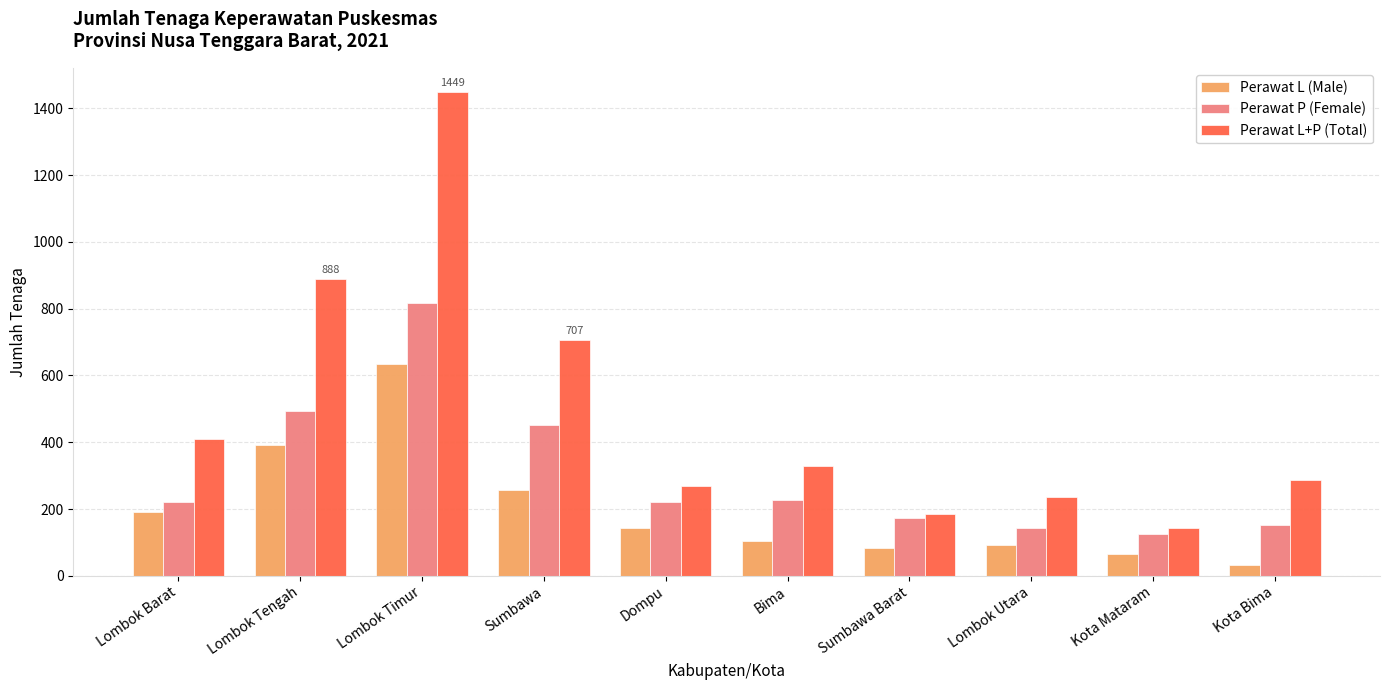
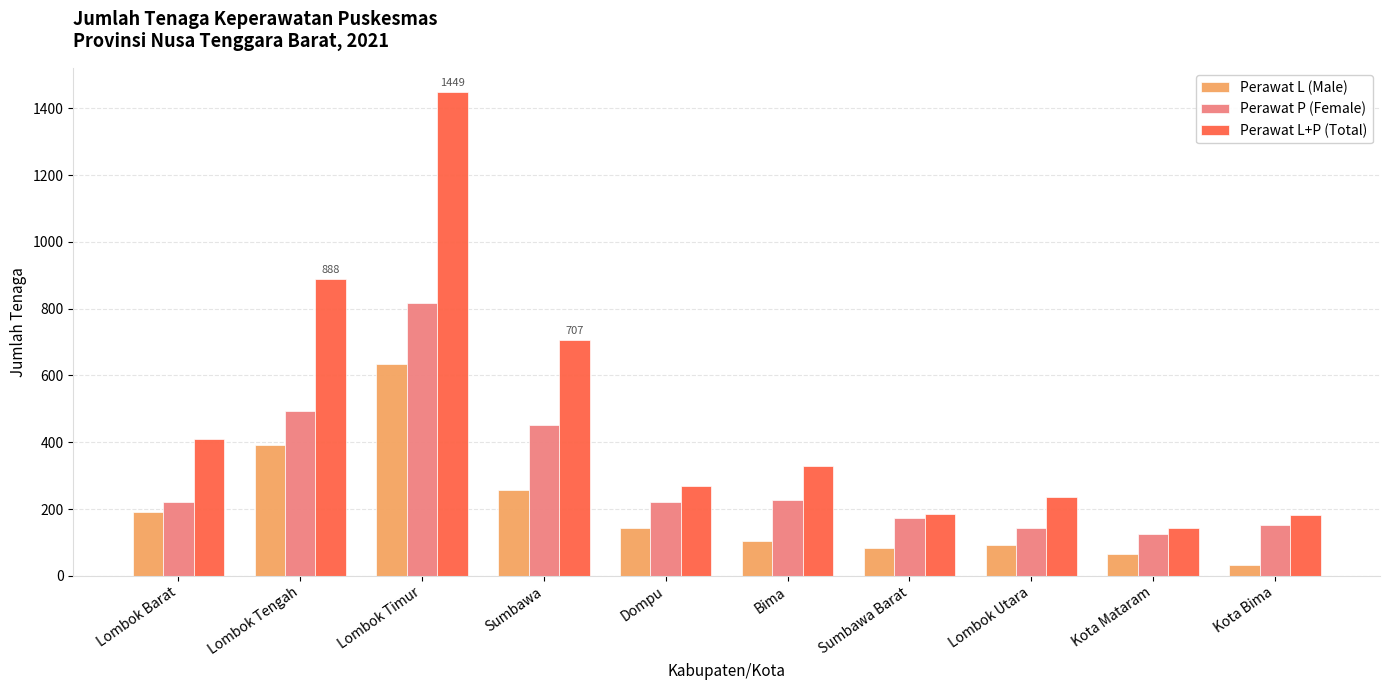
  {
    "Perawat L+P (Total)": {
      "Lombok Barat": 410,
      "Dompu": 270,
      "Bima": 330,
      "Sumbawa Barat": 190,
      "Lombok Utara": 240,
      "Kota Mataram": 140,
-     "Kota Bima": 290
+     "Kota Bima": 180
    }
  }
